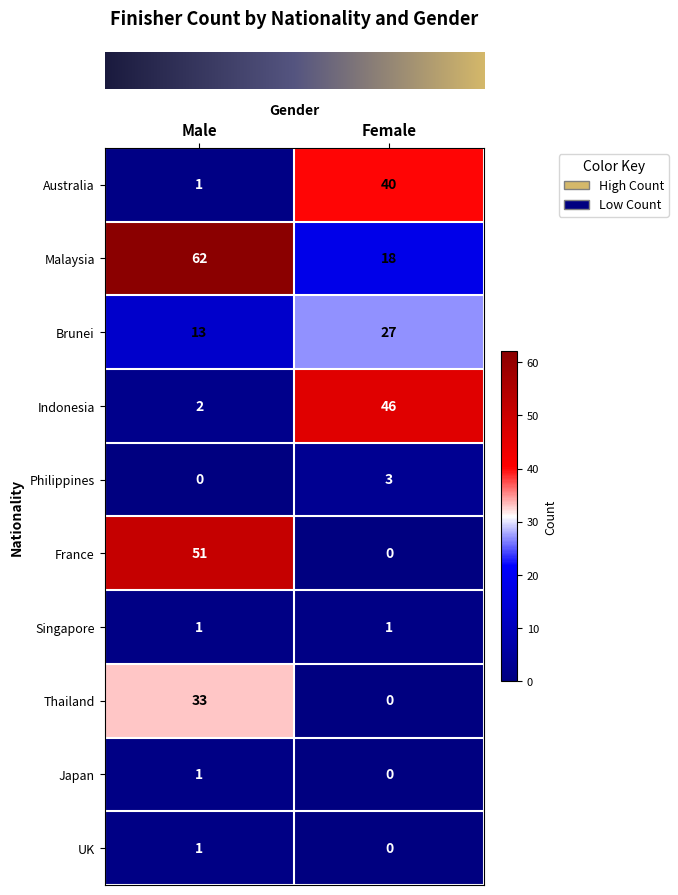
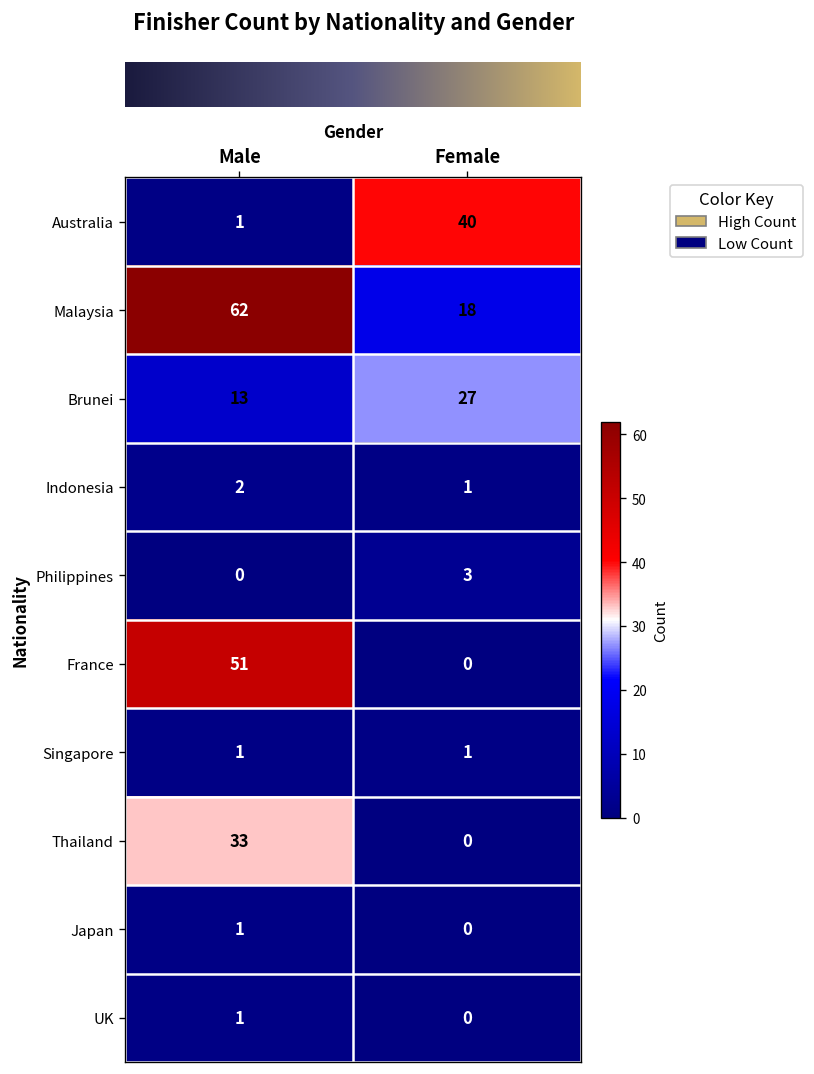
  {
    "Australia": {
      "Male": 1,
      "Female": 40
    },
    "Malaysia": {
      "Male": 62,
      "Female": 18
    },
    "Brunei": {
      "Male": 13,
      "Female": 27
    },
    "Indonesia": {
      "Male": 2,
-     "Female": 46
+     "Female": 1
    },
    "Philippines": {
      "Male": 0,
      "Female": 3
    },
    "France": {
      "Male": 51,
      "Female": 0
    },
    "Singapore": {
      "Male": 1,
      "Female": 1
    },
    "Thailand": {
      "Male": 33,
      "Female": 0
    },
    "Japan": {
      "Male": 1,
      "Female": 0
    },
    "UK": {
      "Male": 1,
      "Female": 0
    }
  }
